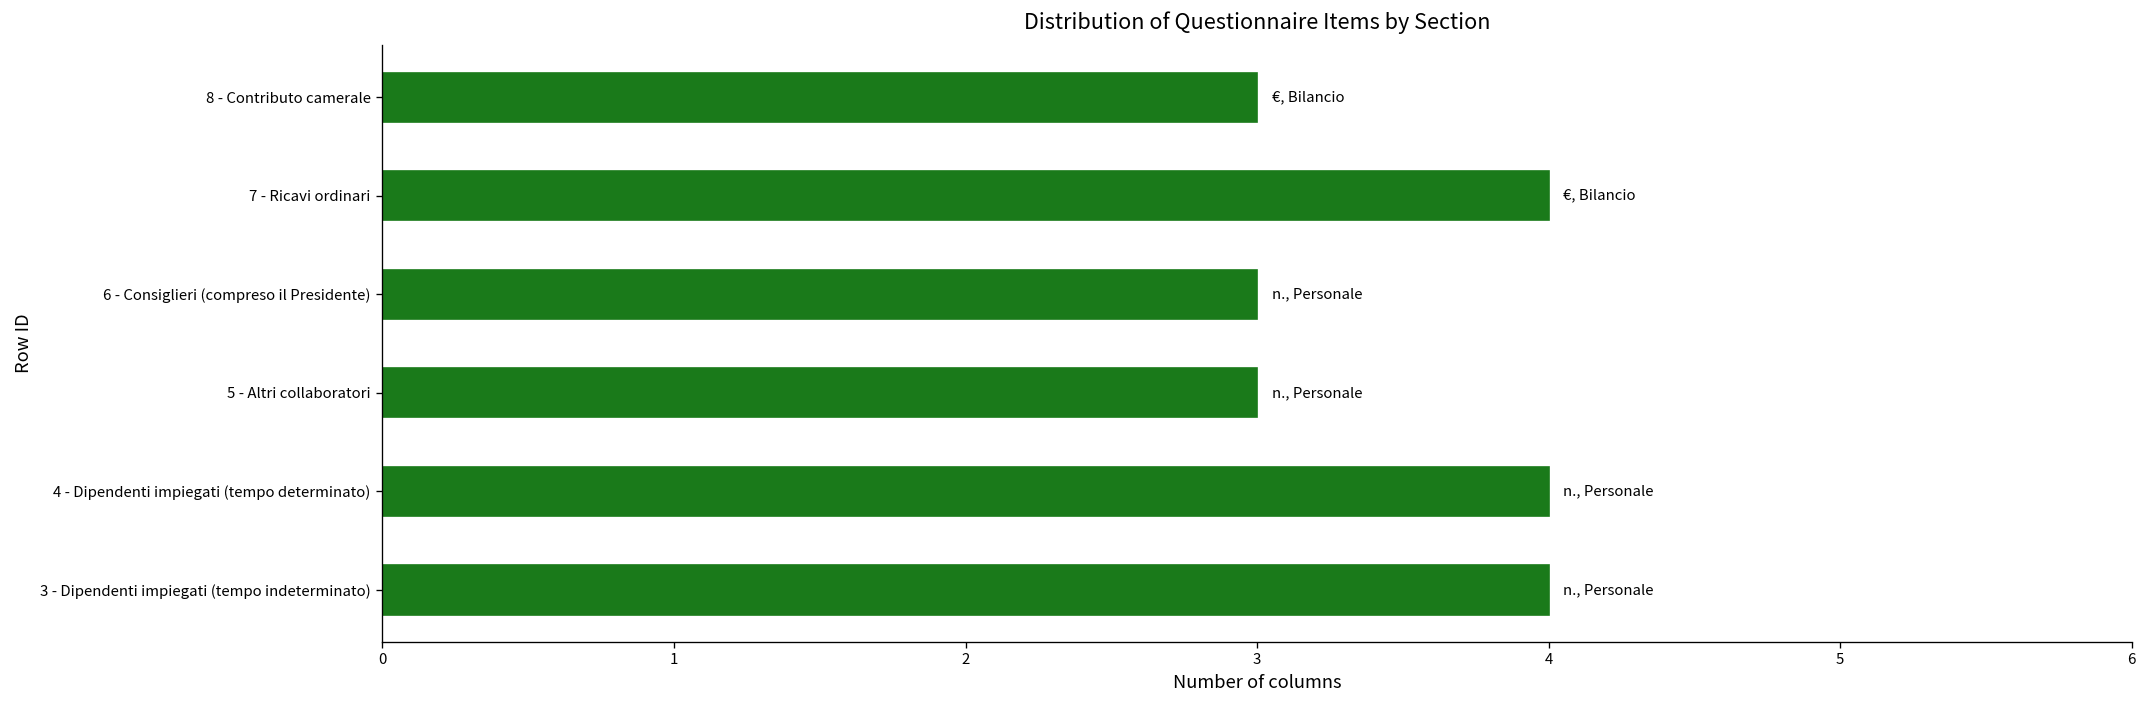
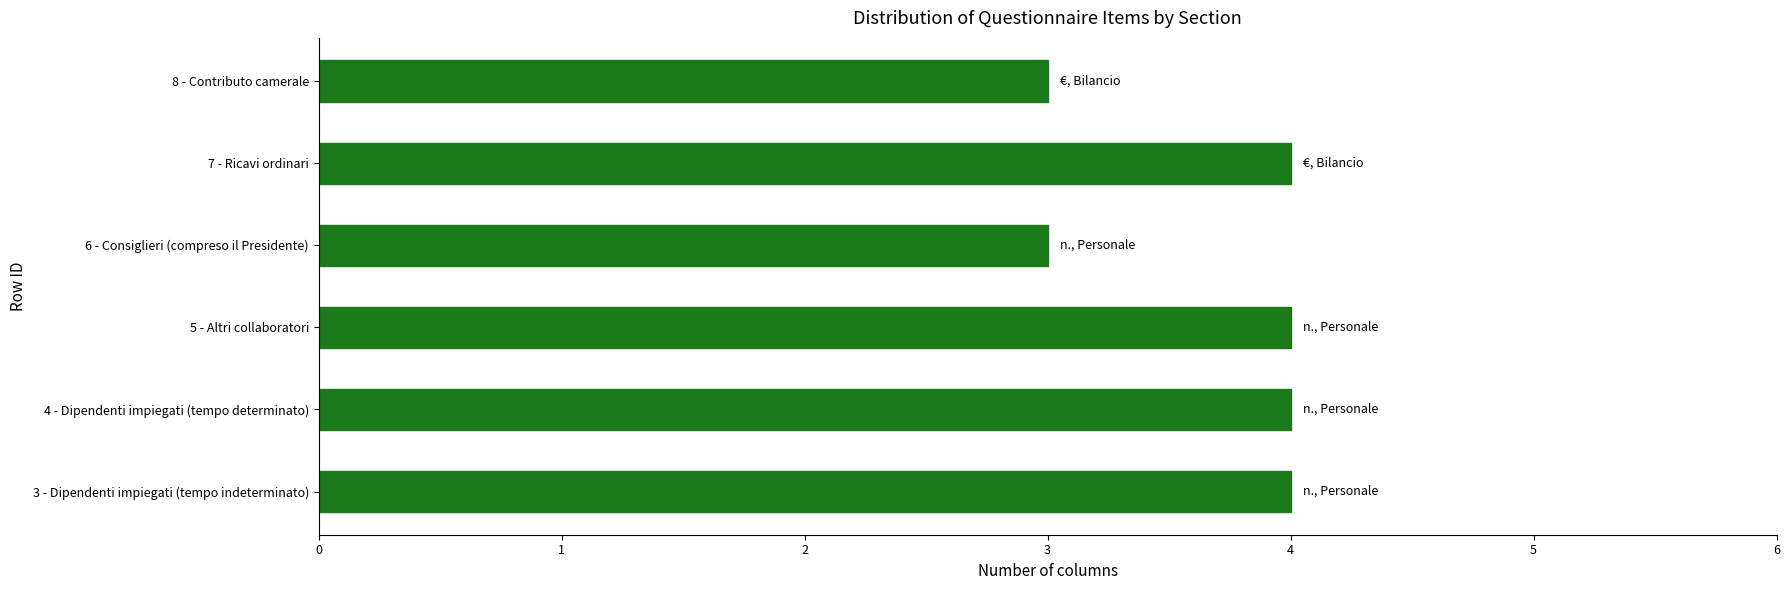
  {
    "8 - Contributo camerale": 3,
    "7 - Ricavi ordinari": 4,
    "6 - Consiglieri (compreso il Presidente)": 3,
-   "5 - Altri collaboratori": 3,
+   "5 - Altri collaboratori": 4,
    "4 - Dipendenti impiegati (tempo determinato)": 4,
    "3 - Dipendenti impiegati (tempo indeterminato)": 4
  }
